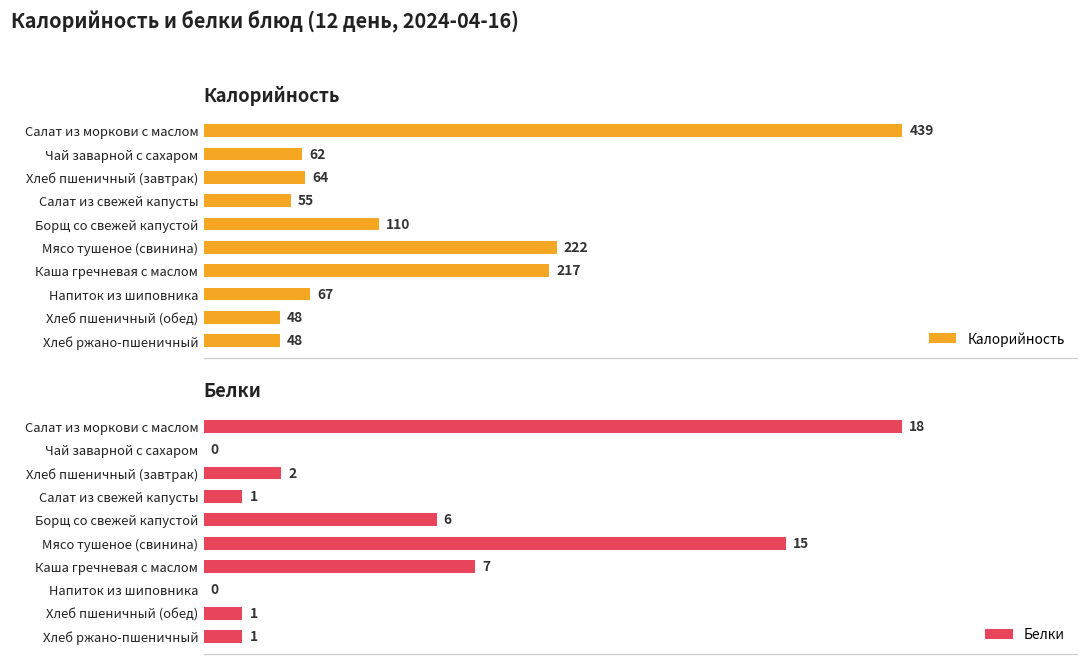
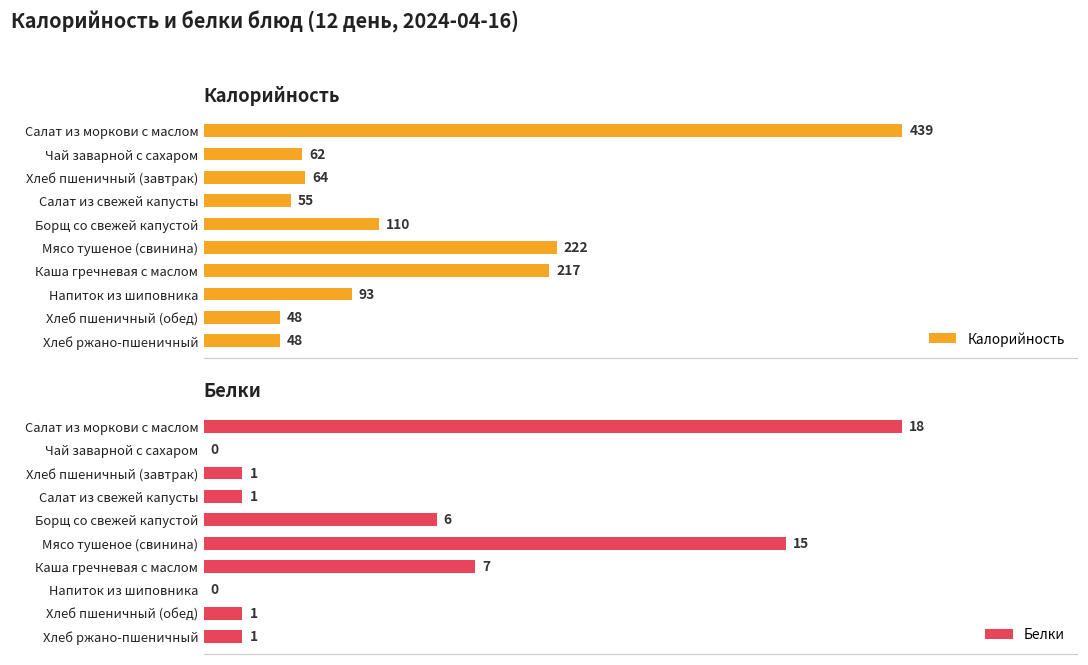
  {
    "Калорийность": {
      "Салат из моркови с маслом": 439,
      "Чай заварной с сахаром": 62,
      "Хлеб пшеничный (завтрак)": 64,
      "Салат из свежей капусты": 55,
      "Борщ со свежей капустой": 110,
      "Мясо тушеное (свинина)": 222,
      "Каша гречневая с маслом": 217,
-     "Напиток из шиповника": 67,
+     "Напиток из шиповника": 93,
      "Хлеб пшеничный (обед)": 48,
      "Хлеб ржано-пшеничный": 48
    },
    "Белки": {
      "Салат из моркови с маслом": 18,
      "Чай заварной с сахаром": 0,
-     "Хлеб пшеничный (завтрак)": 2,
+     "Хлеб пшеничный (завтрак)": 1,
      "Салат из свежей капусты": 1,
      "Борщ со свежей капустой": 6,
      "Мясо тушеное (свинина)": 15,
      "Каша гречневая с маслом": 7,
      "Напиток из шиповника": 0,
      "Хлеб пшеничный (обед)": 1,
      "Хлеб ржано-пшеничный": 1
    }
  }
